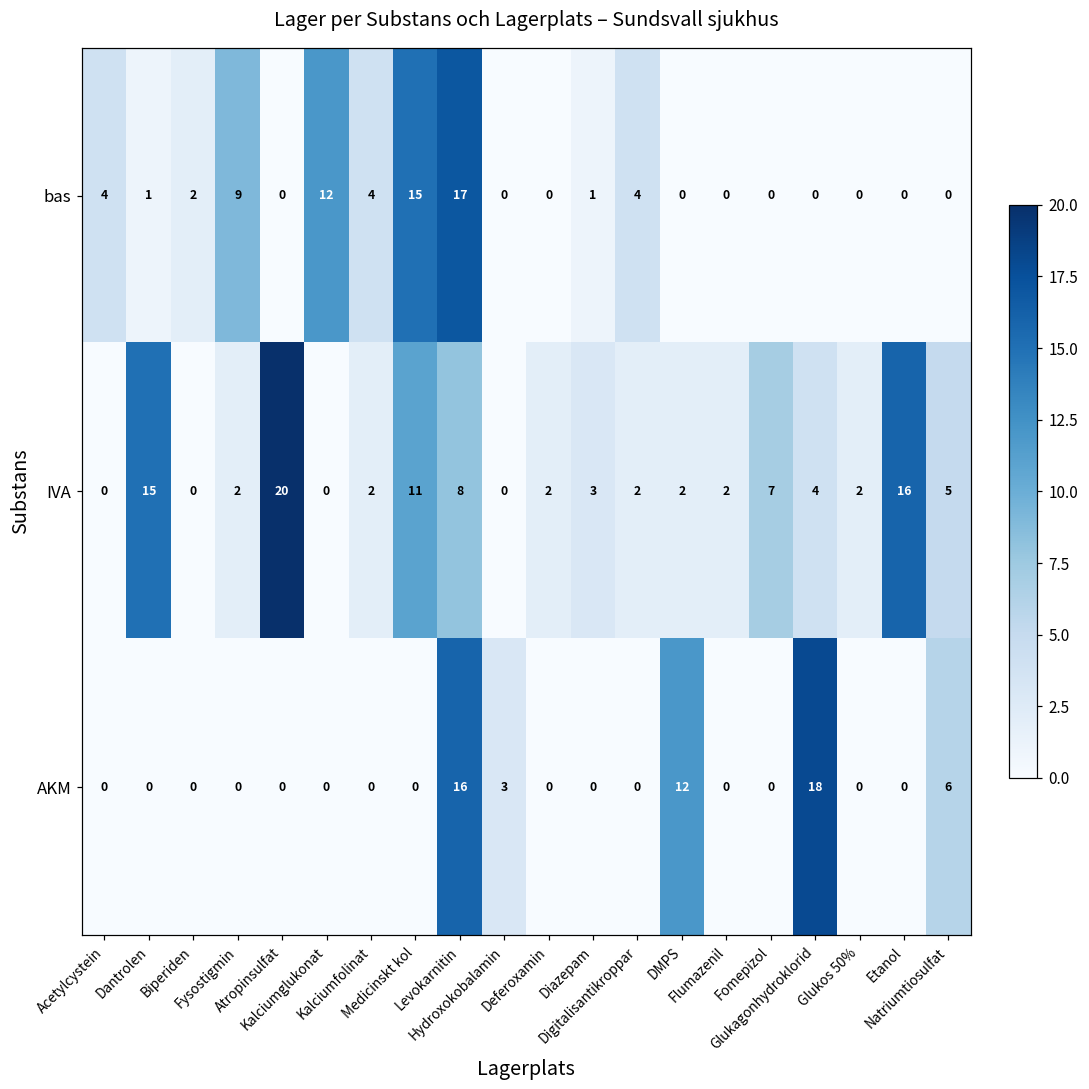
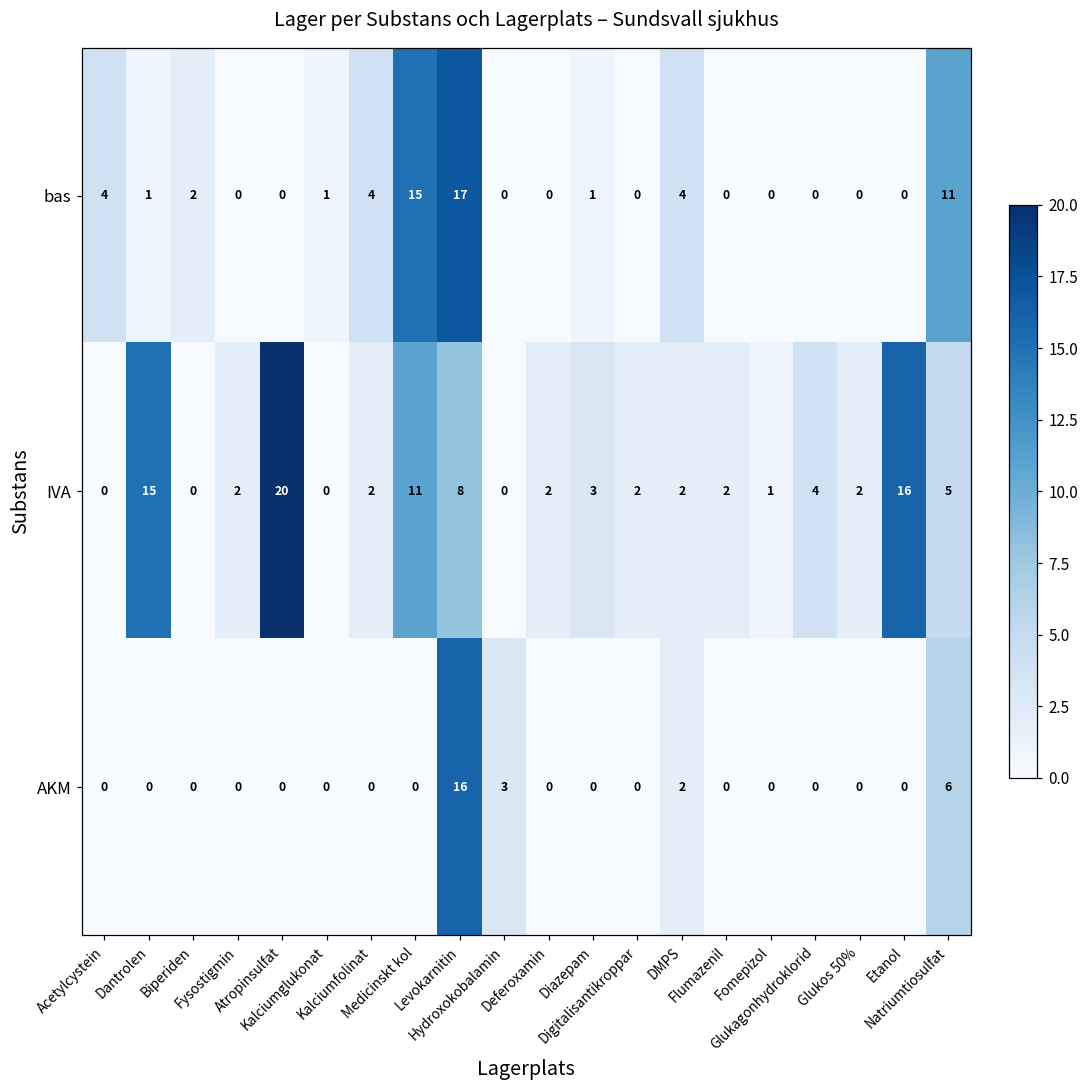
  {
    "bas": {
      "Acetylcystein": 4,
      "Dantrolen": 1,
      "Biperiden": 2,
-     "Fysostigmin": 9,
+     "Fysostigmin": 0,
      "Atropinsulfat": 0,
-     "Kalciumglukonat": 12,
+     "Kalciumglukonat": 1,
      "Kalciumfolinat": 4,
      "Medicinskt kol": 15,
      "Levokarnitin": 17,
      "Hydroxokobalamin": 0,
      "Deferoxamin": 0,
      "Diazepam": 1,
-     "Digitalisantikroppar": 4,
-     "DMPS": 0,
+     "Digitalisantikroppar": 0,
+     "DMPS": 4,
      "Flumazenil": 0,
      "Fomepizol": 0,
      "Glukagonhydroklorid": 0,
      "Glukos 50%": 0,
      "Etanol": 0,
-     "Natriumtiosulfat": 0
+     "Natriumtiosulfat": 11
    },
    "IVA": {
      "Acetylcystein": 0,
      "Dantrolen": 15,
      "Biperiden": 0,
      "Fysostigmin": 2,
      "Atropinsulfat": 20,
      "Kalciumglukonat": 0,
      "Kalciumfolinat": 2,
      "Medicinskt kol": 11,
      "Levokarnitin": 8,
      "Hydroxokobalamin": 0,
      "Deferoxamin": 2,
      "Diazepam": 3,
      "Digitalisantikroppar": 2,
      "DMPS": 2,
      "Flumazenil": 2,
-     "Fomepizol": 7,
+     "Fomepizol": 1,
      "Glukagonhydroklorid": 4,
      "Glukos 50%": 2,
      "Etanol": 16,
      "Natriumtiosulfat": 5
    },
    "AKM": {
      "Acetylcystein": 0,
      "Dantrolen": 0,
      "Biperiden": 0,
      "Fysostigmin": 0,
      "Atropinsulfat": 0,
      "Kalciumglukonat": 0,
      "Kalciumfolinat": 0,
      "Medicinskt kol": 0,
      "Levokarnitin": 16,
      "Hydroxokobalamin": 3,
      "Deferoxamin": 0,
      "Diazepam": 0,
      "Digitalisantikroppar": 0,
-     "DMPS": 12,
+     "DMPS": 2,
      "Flumazenil": 0,
      "Fomepizol": 0,
-     "Glukagonhydroklorid": 18,
+     "Glukagonhydroklorid": 0,
      "Glukos 50%": 0,
      "Etanol": 0,
      "Natriumtiosulfat": 6
    }
  }
